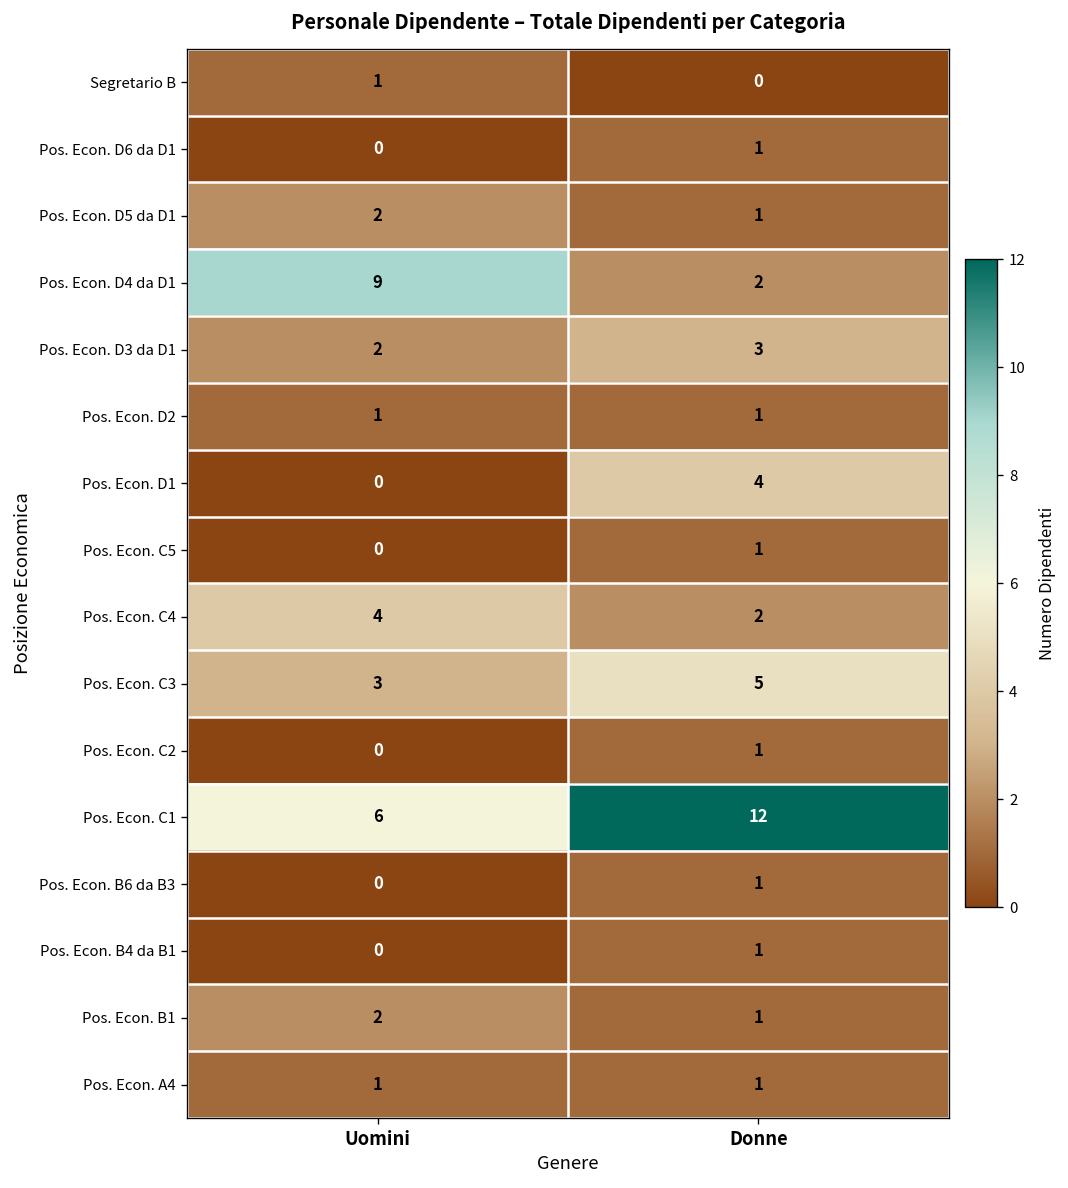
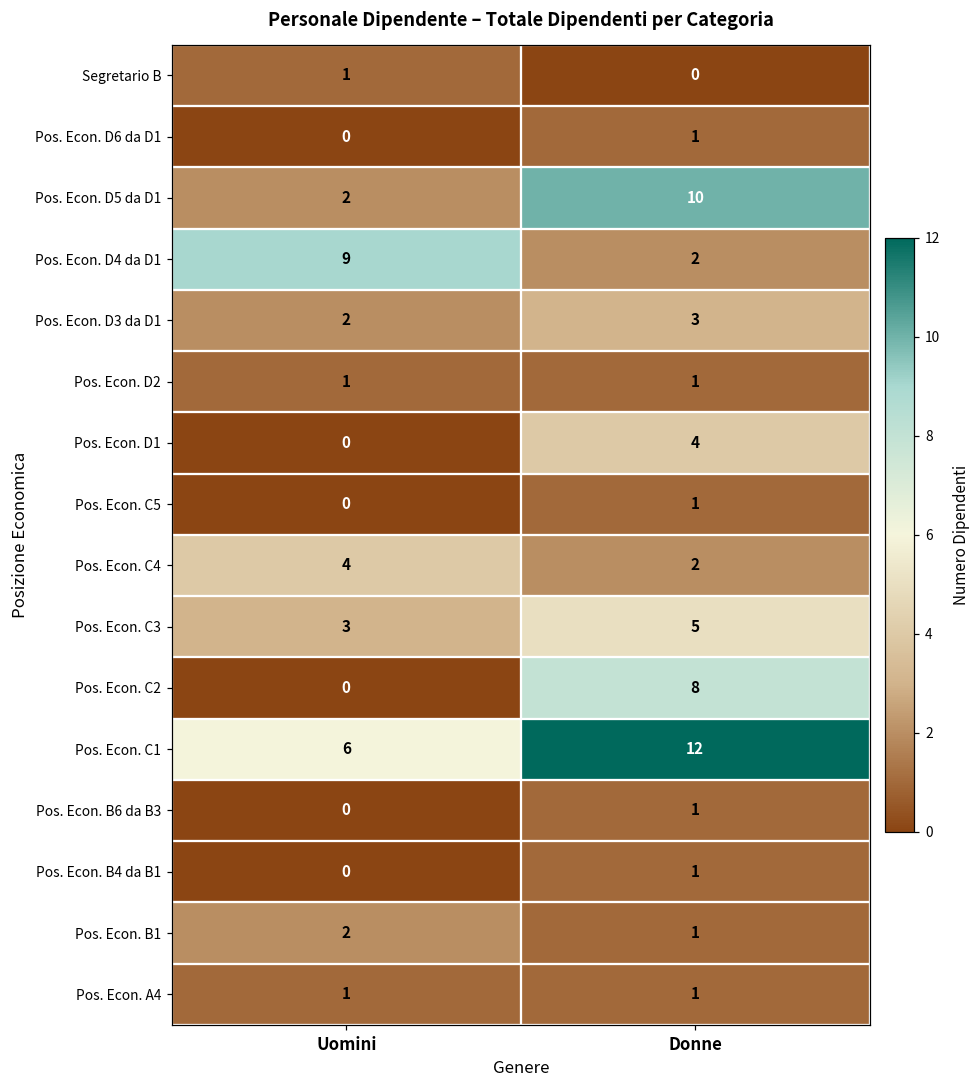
  {
    "Segretario B": {
      "Uomini": 1,
      "Donne": 0
    },
    "Pos. Econ. D6 da D1": {
      "Uomini": 0,
      "Donne": 1
    },
    "Pos. Econ. D5 da D1": {
      "Uomini": 2,
-     "Donne": 1
+     "Donne": 10
    },
    "Pos. Econ. D4 da D1": {
      "Uomini": 9,
      "Donne": 2
    },
    "Pos. Econ. D3 da D1": {
      "Uomini": 2,
      "Donne": 3
    },
    "Pos. Econ. D2": {
      "Uomini": 1,
      "Donne": 1
    },
    "Pos. Econ. D1": {
      "Uomini": 0,
      "Donne": 4
    },
    "Pos. Econ. C5": {
      "Uomini": 0,
      "Donne": 1
    },
    "Pos. Econ. C4": {
      "Uomini": 4,
      "Donne": 2
    },
    "Pos. Econ. C3": {
      "Uomini": 3,
      "Donne": 5
    },
    "Pos. Econ. C2": {
      "Uomini": 0,
-     "Donne": 1
+     "Donne": 8
    },
    "Pos. Econ. C1": {
      "Uomini": 6,
      "Donne": 12
    },
    "Pos. Econ. B6 da B3": {
      "Uomini": 0,
      "Donne": 1
    },
    "Pos. Econ. B4 da B1": {
      "Uomini": 0,
      "Donne": 1
    },
    "Pos. Econ. B1": {
      "Uomini": 2,
      "Donne": 1
    },
    "Pos. Econ. A4": {
      "Uomini": 1,
      "Donne": 1
    }
  }
